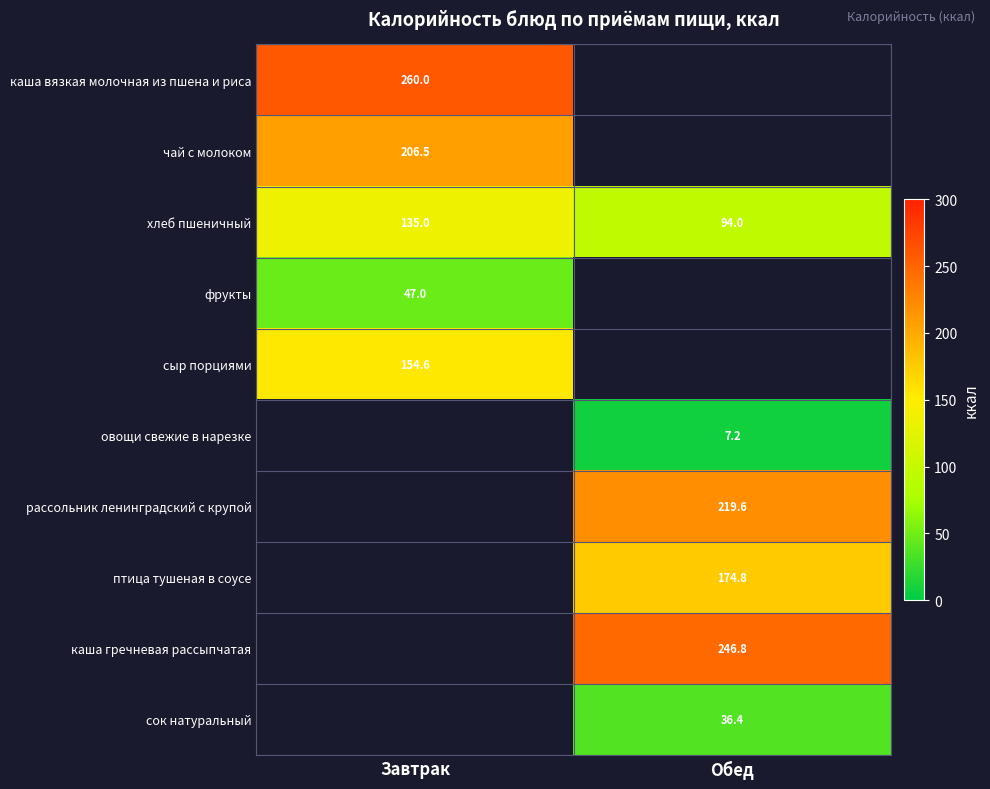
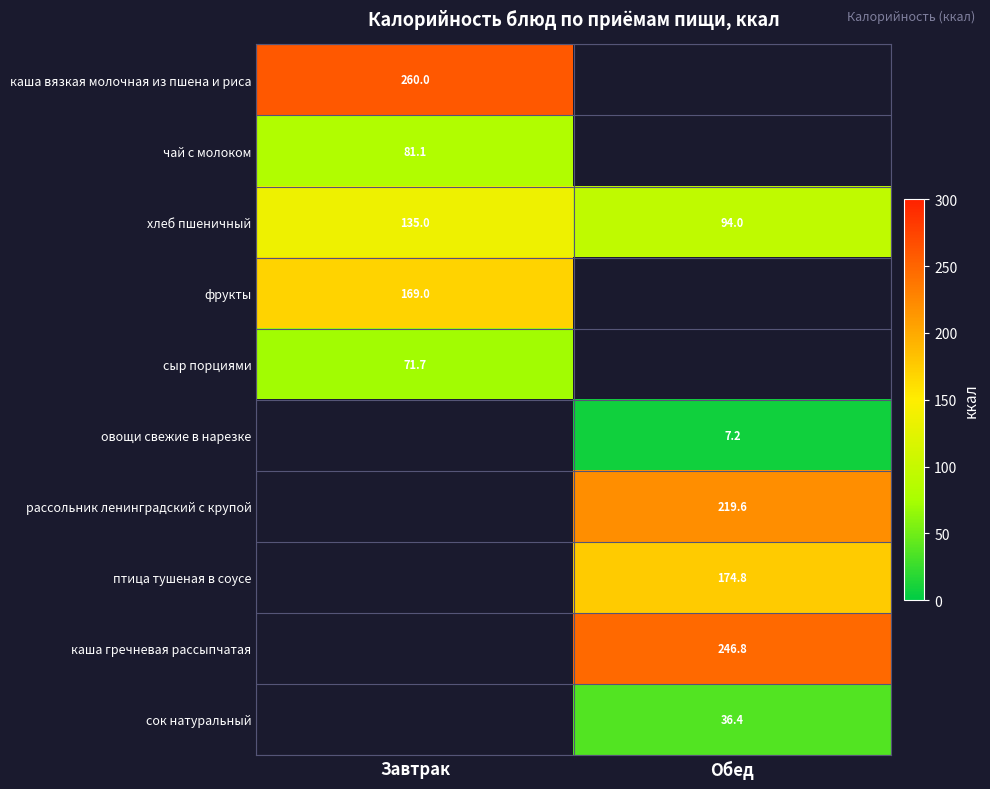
  {
    "каша вязкая молочная из пшена и риса": {
      "Завтрак": 260.0
    },
    "чай с молоком": {
-     "Завтрак": 206.5
+     "Завтрак": 81.1
    },
    "хлеб пшеничный": {
      "Завтрак": 135.0,
      "Обед": 94.0
    },
    "фрукты": {
-     "Завтрак": 47.0
+     "Завтрак": 169.0
    },
    "сыр порциями": {
-     "Завтрак": 154.6
+     "Завтрак": 71.7
    },
    "овощи свежие в нарезке": {
      "Обед": 7.2
    },
    "рассольник ленинградский с крупой": {
      "Обед": 219.6
    },
    "птица тушеная в соусе": {
      "Обед": 174.8
    },
    "каша гречневая рассыпчатая": {
      "Обед": 246.8
    },
    "сок натуральный": {
      "Обед": 36.4
    }
  }
